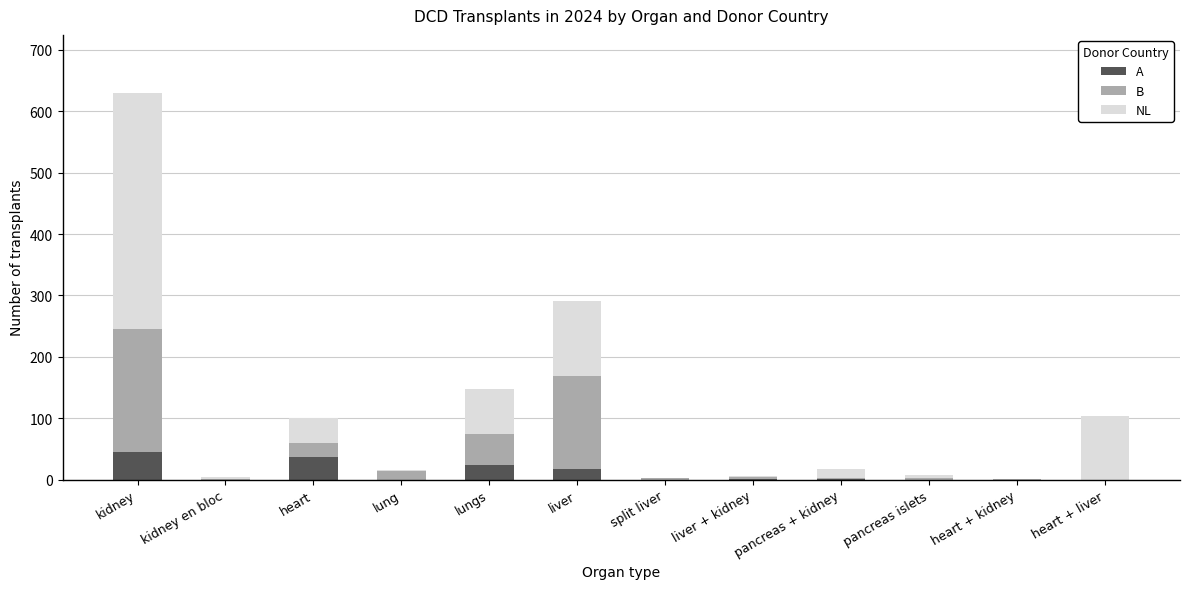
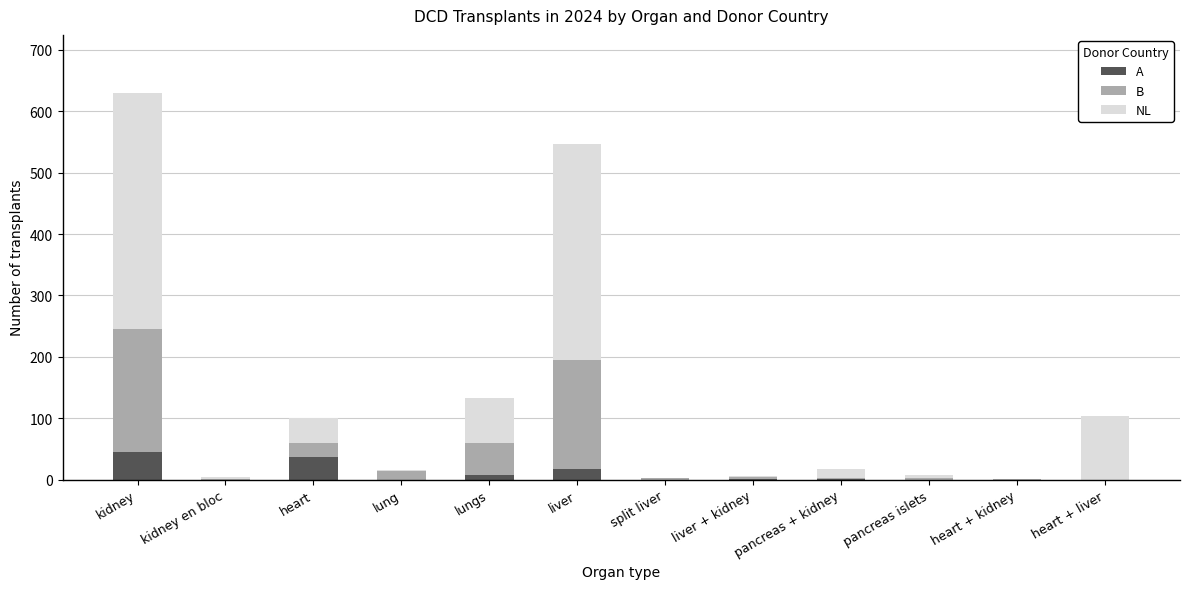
  {
    "A": {
      "kidney": 50,
      "kidney en bloc": 0,
      "heart": 40,
      "lung": 0,
-     "lungs": 20,
+     "lungs": 10,
      "liver": 20,
      "split liver": 0,
      "pancreas islets": 0,
      "heart + kidney": 0,
      "heart + liver": 0
    },
    "B": {
      "kidney": 200,
      "heart": 20,
      "lung": 10,
      "lungs": 50,
-     "liver": 150,
+     "liver": 180,
      "heart + liver": 0
    },
    "NL": {
      "kidney": 380,
      "heart": 40,
      "lungs": 70,
-     "liver": 120,
+     "liver": 350,
      "split liver": 0,
      "pancreas + kidney": 20,
      "pancreas islets": 10,
      "heart + kidney": 0,
      "heart + liver": 100
    }
  }
